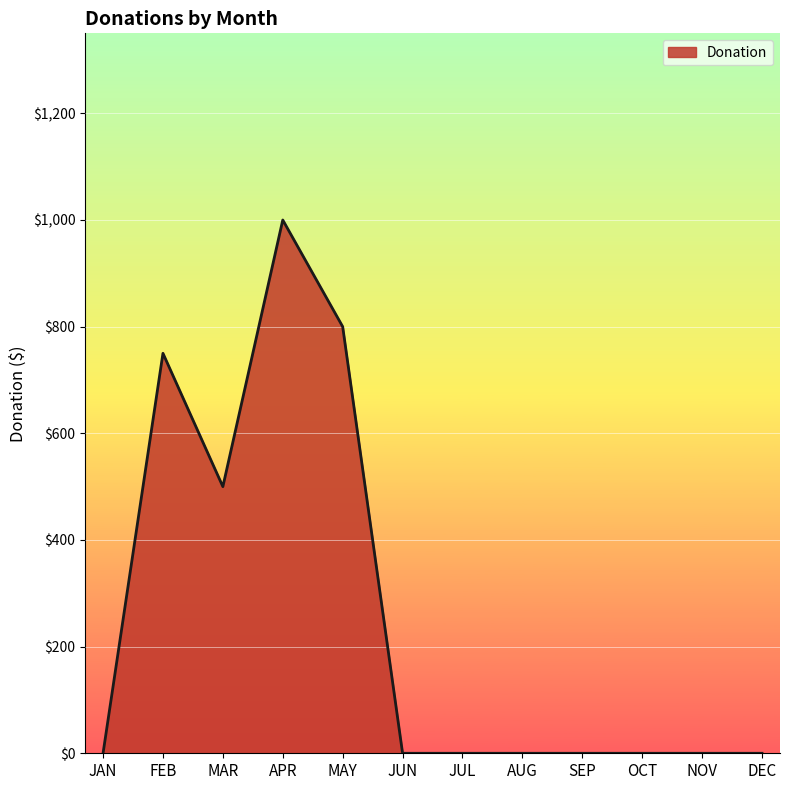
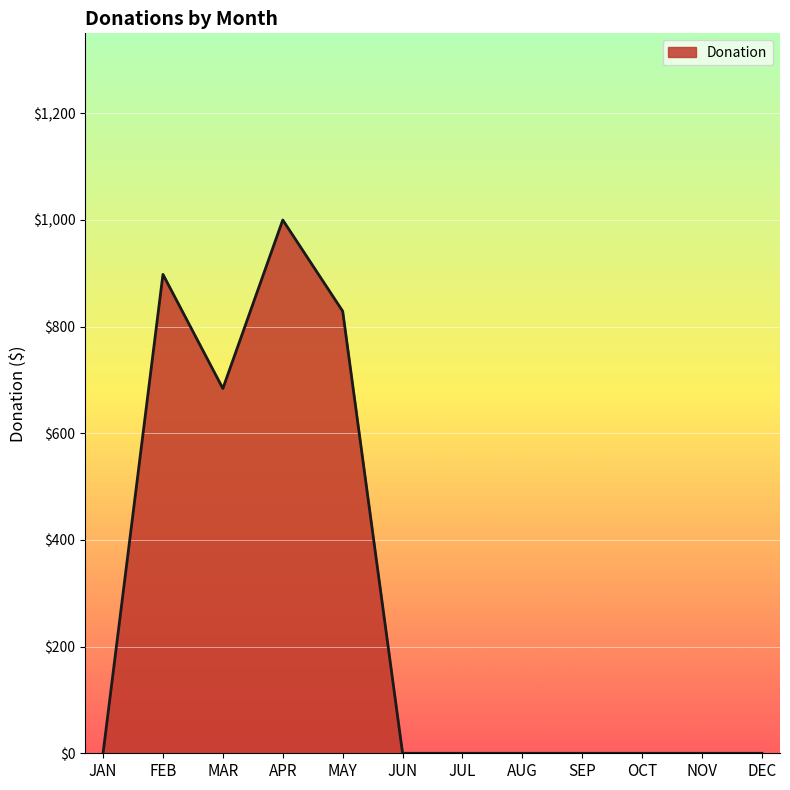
  {
    "JAN": "$0",
-   "FEB": "$750",
-   "MAR": "$500",
+   "FEB": "$900",
+   "MAR": "$680",
    "APR": "$1,000",
-   "MAY": "$800",
+   "MAY": "$830",
    "JUN": "$0",
    "JUL": "$0",
    "AUG": "$0",
    "SEP": "$0",
    "OCT": "$0",
    "NOV": "$0",
    "DEC": "$0"
  }
